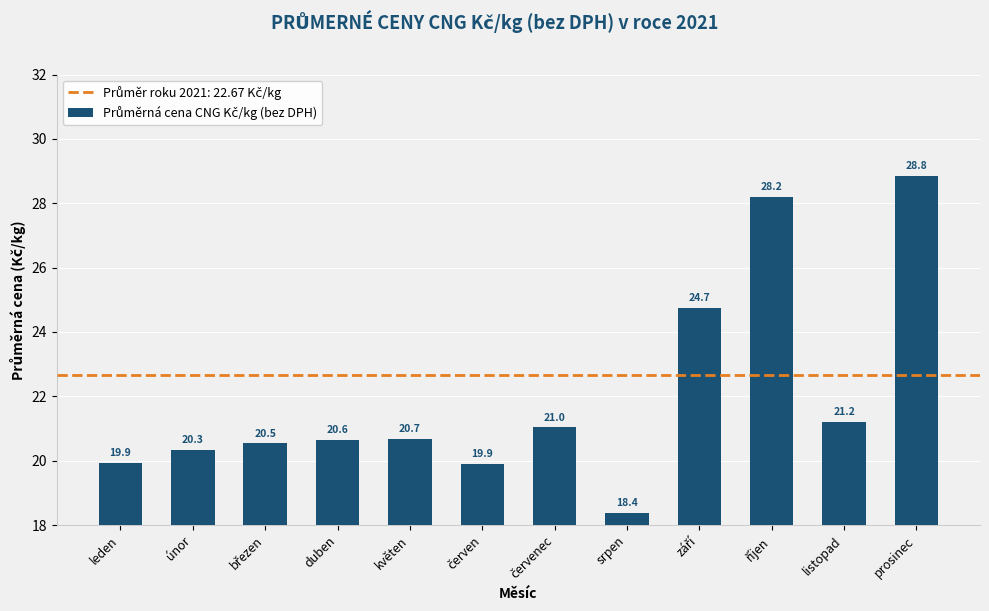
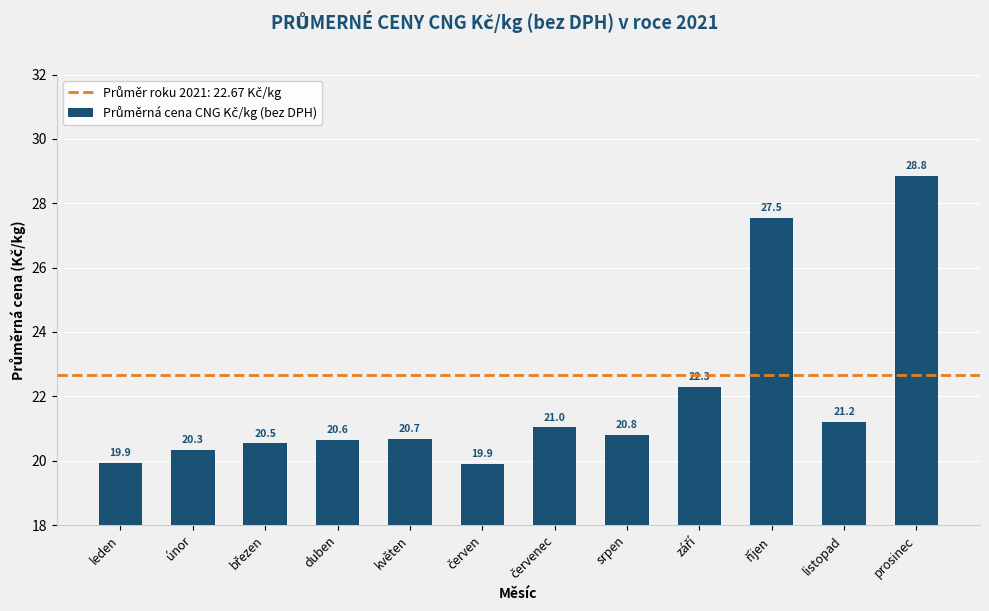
  {
    "leden": 19.9,
    "únor": 20.3,
    "březen": 20.5,
    "duben": 20.6,
    "květen": 20.7,
    "červen": 19.9,
    "červenec": 21.0,
-   "srpen": 18.4,
-   "září": 24.7,
-   "říjen": 28.2,
+   "srpen": 20.8,
+   "září": 22.3,
+   "říjen": 27.5,
    "listopad": 21.2,
    "prosinec": 28.8
  }
